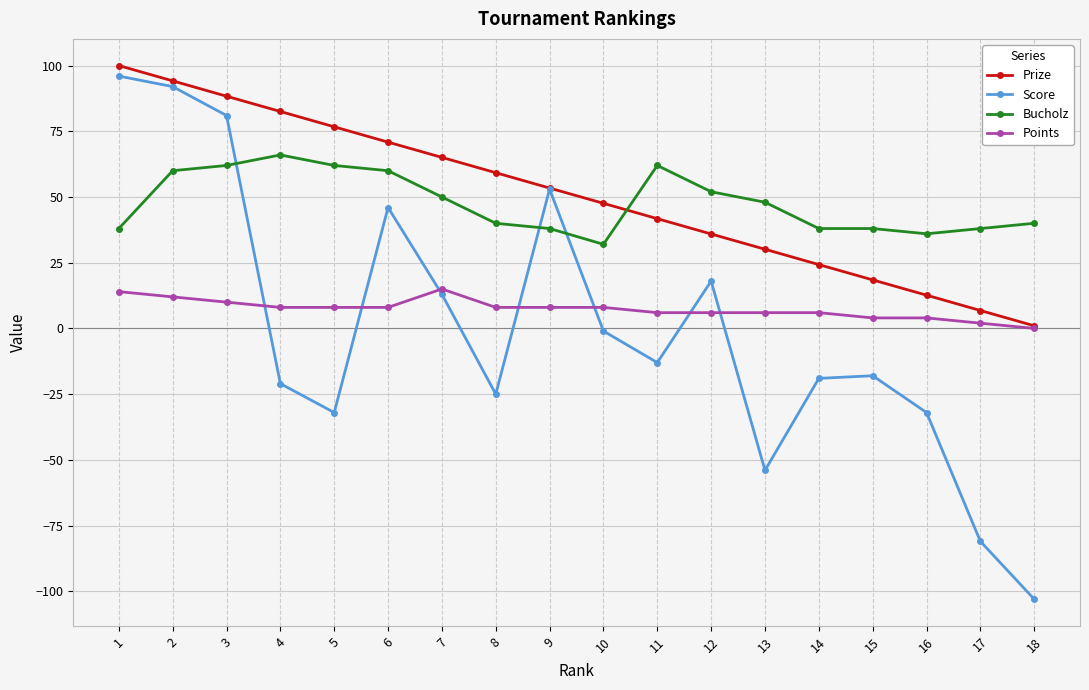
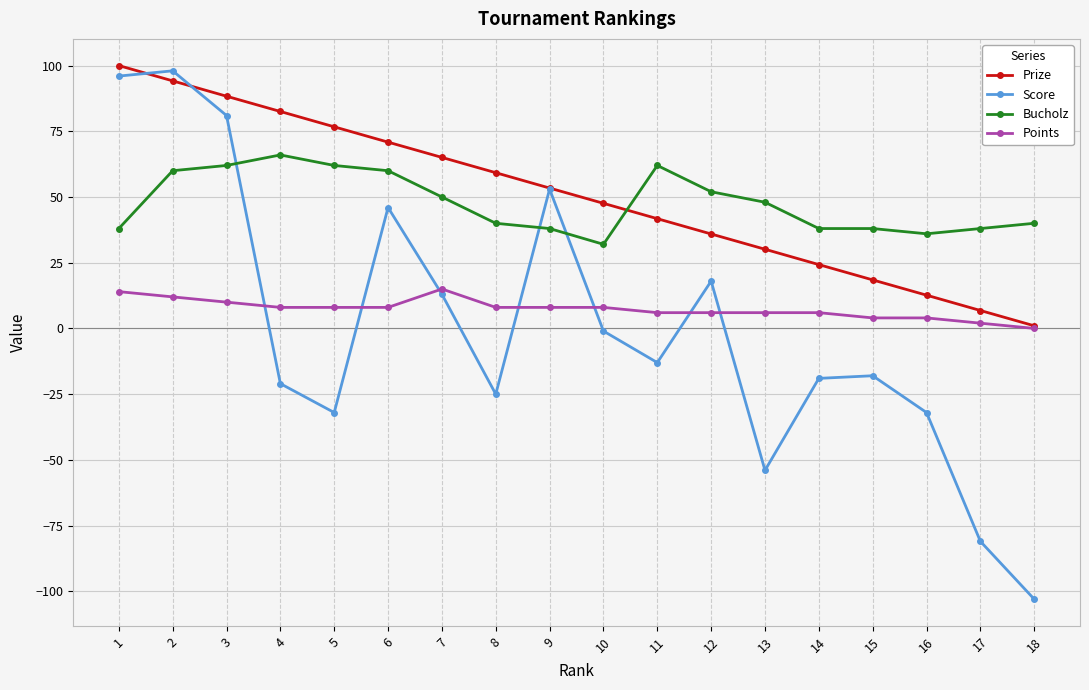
  {
    "Prize": {
      "1": 100,
      "2": 94,
      "3": 88,
      "4": 83,
      "5": 77,
      "6": 71,
      "7": 65,
      "8": 59,
      "10": 48,
      "11": 42,
      "12": 36,
      "13": 30,
      "14": 24,
      "15": 18,
      "16": 13,
      "17": 7,
      "18": 1
    },
    "Score": {
      "1": 96,
-     "2": 92,
+     "2": 98,
      "3": 81,
      "4": -21,
      "5": -32,
      "6": 46,
      "7": 13,
      "8": -25,
      "10": -1,
      "11": -13,
      "12": 18,
      "13": -54,
      "14": -19,
      "15": -18,
      "16": -32,
      "17": -81,
      "18": -103
    },
    "Bucholz": {
      "1": 38,
      "2": 60,
      "3": 62,
      "4": 66,
      "5": 62,
      "6": 60,
      "7": 50,
      "8": 40,
      "9": 38,
      "10": 32,
      "11": 62,
      "12": 52,
      "13": 48,
      "14": 38,
      "15": 38,
      "16": 36,
      "17": 38,
      "18": 40
    },
    "Points": {
      "1": 14,
      "2": 12,
      "3": 10,
      "4": 8,
      "5": 8,
      "6": 8,
      "7": 15,
      "8": 8,
      "9": 8,
      "10": 8,
      "11": 6,
      "12": 6,
      "13": 6,
      "14": 6,
      "15": 4,
      "16": 4,
      "17": 2,
      "18": 0
    }
  }
